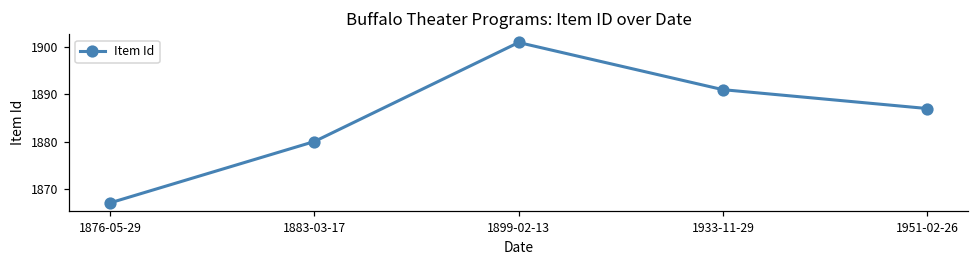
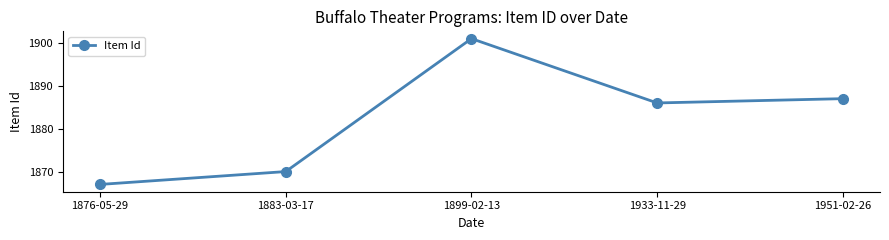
  {
    "1876-05-29": 1867,
-   "1883-03-17": 1880,
+   "1883-03-17": 1870,
    "1899-02-13": 1901,
-   "1933-11-29": 1891,
+   "1933-11-29": 1886,
    "1951-02-26": 1887
  }
